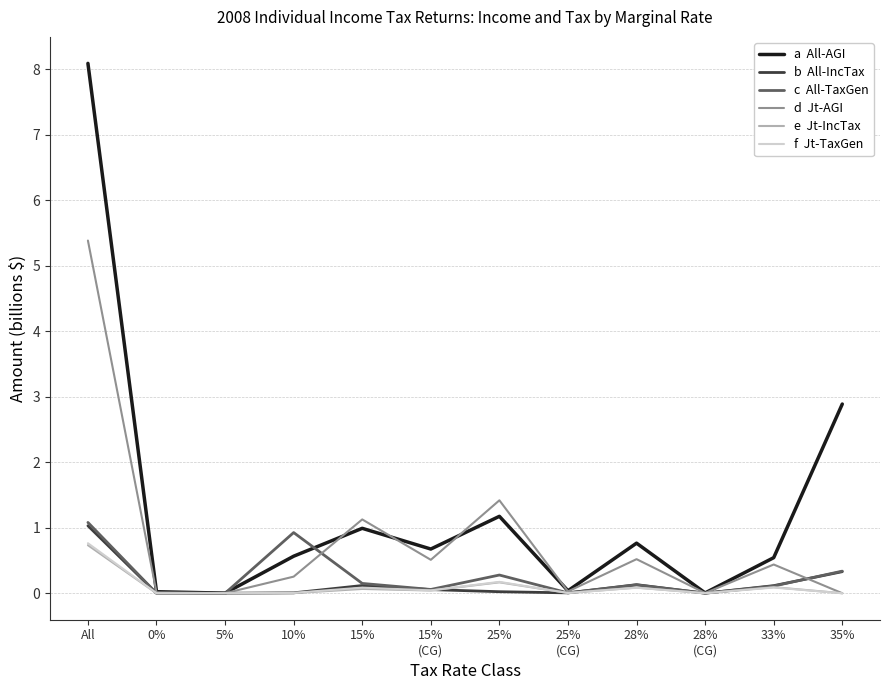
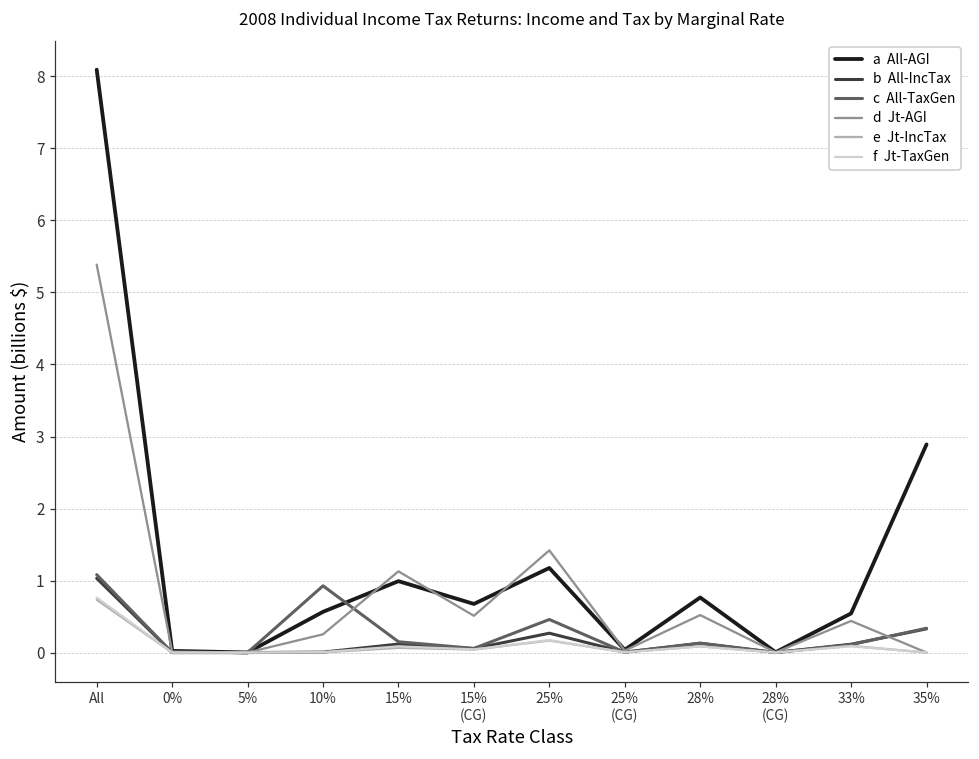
  {
    "a All-AGI": {
      "All": 8.1,
      "10%": 0.6,
      "15%": 1.0,
      "15% (CG)": 0.7,
      "25%": 1.2,
      "28%": 0.8,
      "33%": 0.5,
      "35%": 2.9
    },
    "b All-IncTax": {
      "All": 1.0,
-     "25%": 0.0
+     "25%": 0.3
    },
    "c All-TaxGen": {
      "All": 1.1,
      "10%": 0.9,
-     "25%": 0.3
+     "25%": 0.5
    }
  }
